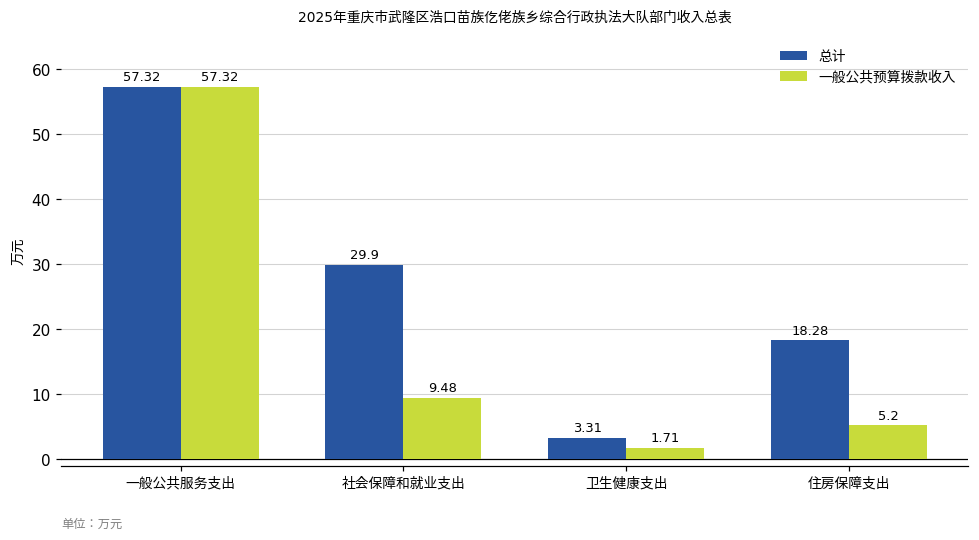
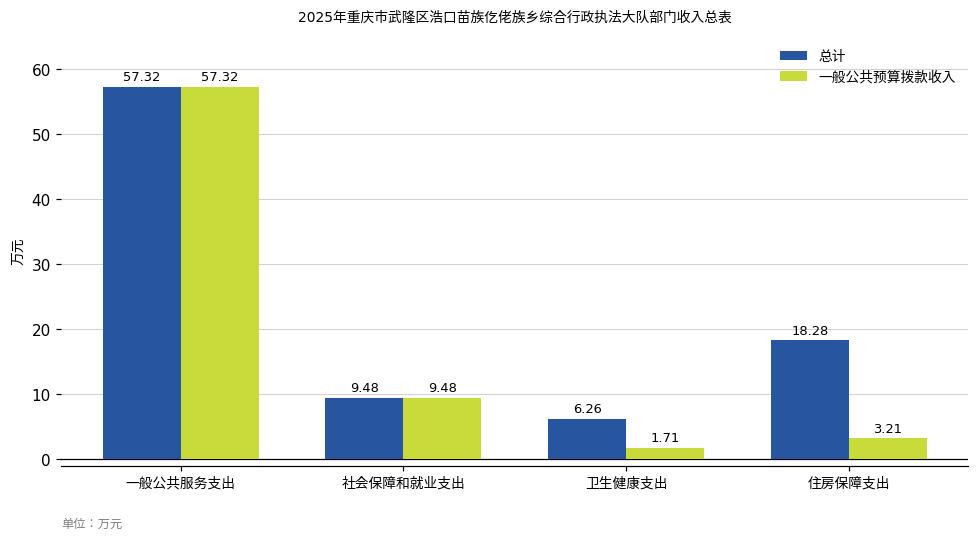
  {
    "总计": {
      "一般公共服务支出": 57.32,
-     "社会保障和就业支出": 29.9,
-     "卫生健康支出": 3.31,
+     "社会保障和就业支出": 9.48,
+     "卫生健康支出": 6.26,
      "住房保障支出": 18.28
    },
    "一般公共预算拨款收入": {
      "一般公共服务支出": 57.32,
      "社会保障和就业支出": 9.48,
      "卫生健康支出": 1.71,
-     "住房保障支出": 5.2
+     "住房保障支出": 3.21
    }
  }
